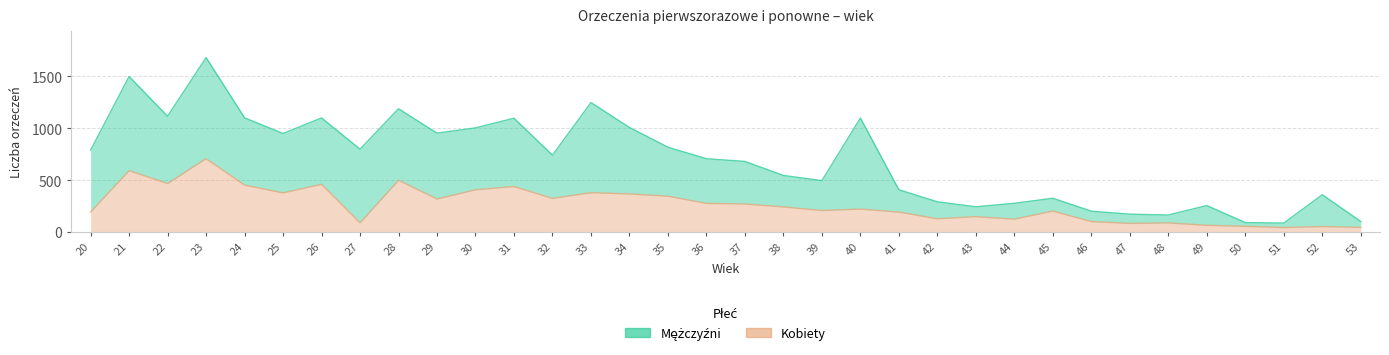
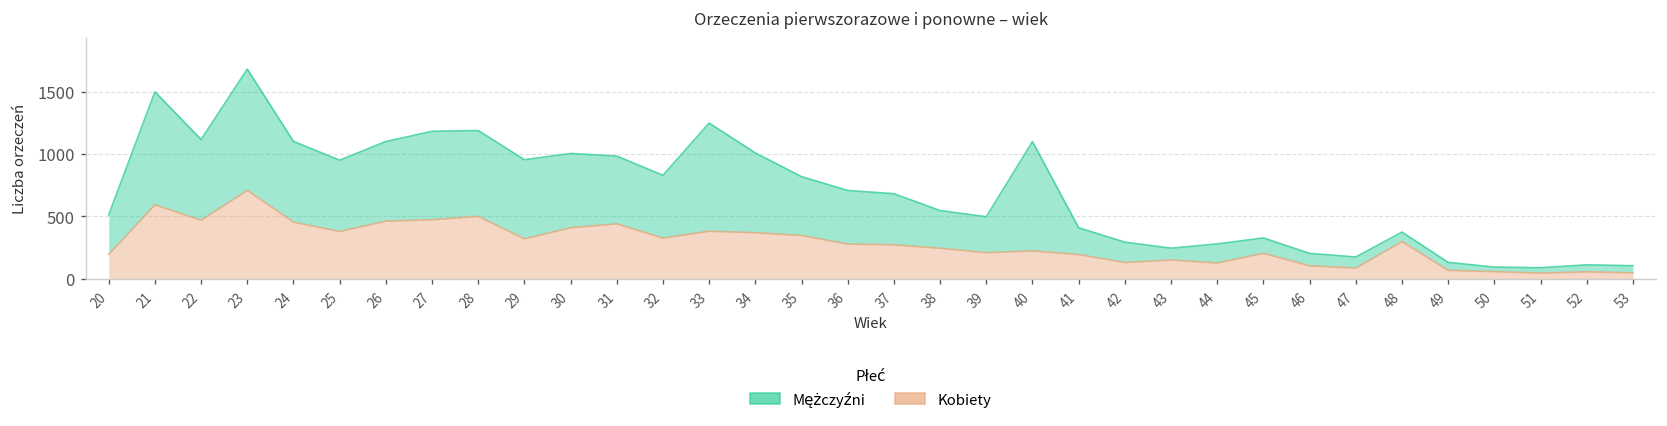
  {
    "Kobiety": {
      "20": 200,
      "21": 590,
      "22": 470,
      "23": 710,
      "24": 450,
      "25": 380,
      "26": 460,
-     "27": 90,
+     "27": 470,
      "28": 500,
      "29": 320,
      "30": 410,
      "31": 440,
      "32": 330,
      "33": 380,
      "34": 370,
      "35": 350,
      "36": 280,
      "37": 270,
      "38": 240,
      "39": 210,
      "40": 220,
      "41": 190,
      "42": 130,
      "43": 150,
      "44": 130,
      "45": 200,
      "46": 100,
      "47": 90,
-     "48": 90,
+     "48": 300,
      "49": 70,
      "50": 60,
      "51": 50,
      "52": 60,
      "53": 50
    },
    "Mężczyźni": {
-     "20": 600,
+     "20": 320,
      "21": 910,
      "22": 650,
      "23": 970,
      "24": 650,
      "25": 570,
      "26": 640,
      "27": 710,
      "28": 690,
      "29": 640,
      "30": 600,
-     "31": 660,
-     "32": 420,
+     "31": 540,
+     "32": 500,
      "33": 870,
      "34": 640,
      "35": 470,
      "36": 430,
      "37": 410,
      "38": 300,
      "39": 290,
      "40": 880,
      "41": 220,
      "42": 160,
      "43": 100,
      "44": 150,
      "45": 120,
      "46": 100,
      "47": 90,
      "48": 80,
-     "49": 190,
+     "49": 60,
      "50": 40,
      "51": 40,
-     "52": 310,
+     "52": 60,
      "53": 60
    }
  }
